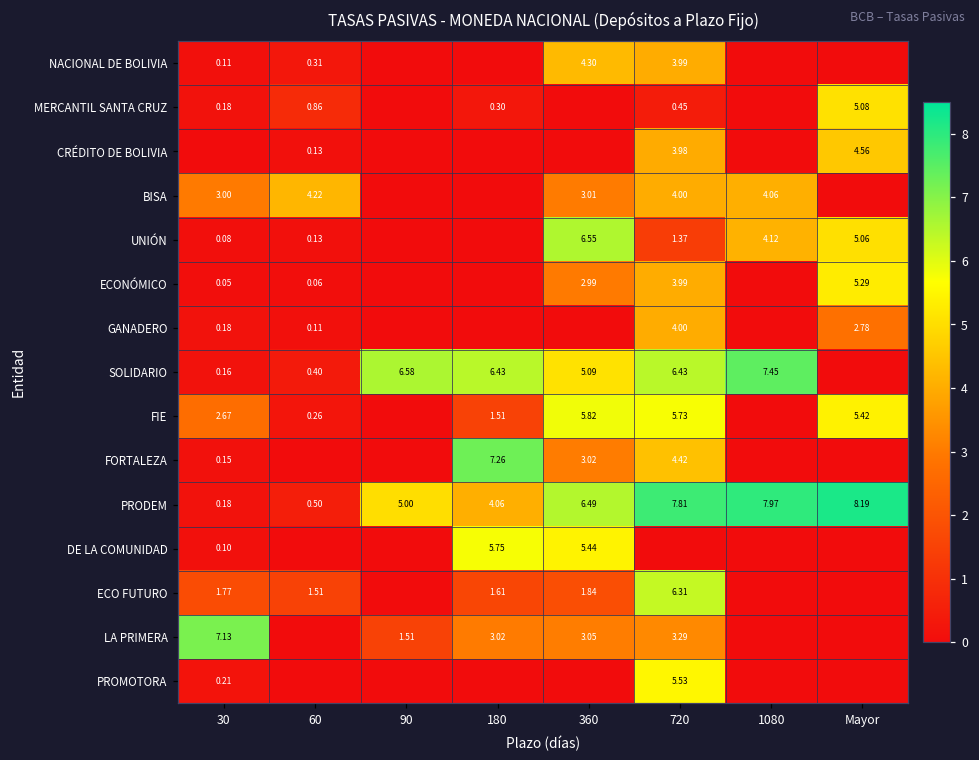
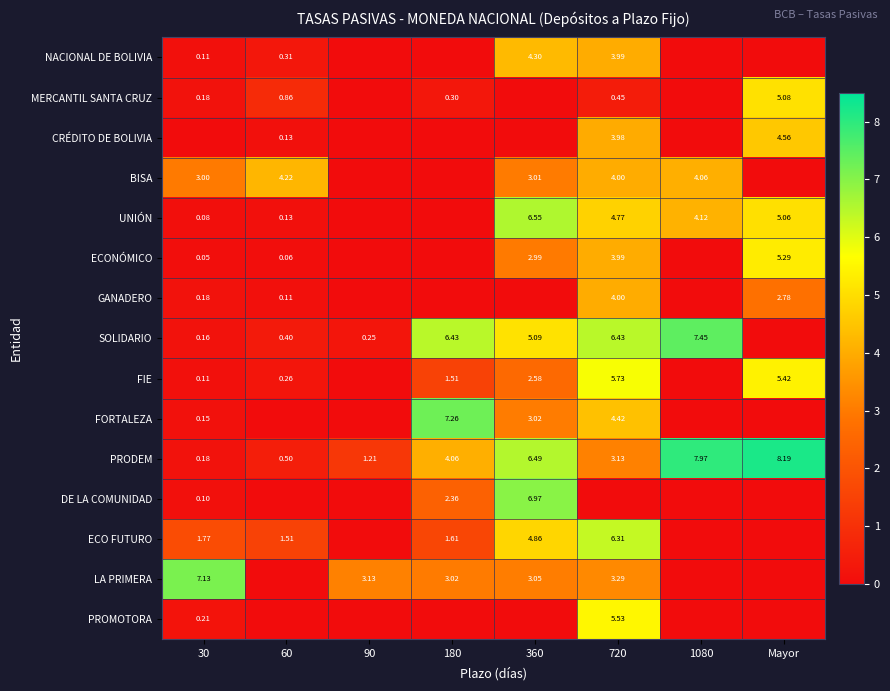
  {
    "NACIONAL DE BOLIVIA": {
      "30": 0.11,
      "60": 0.31,
      "360": 4.30,
      "720": 3.99
    },
    "MERCANTIL SANTA CRUZ": {
      "30": 0.18,
      "60": 0.86,
      "180": 0.30,
      "720": 0.45,
      "Mayor": 5.08
    },
    "CRÉDITO DE BOLIVIA": {
      "60": 0.13,
      "720": 3.98,
      "Mayor": 4.56
    },
    "BISA": {
      "30": 3.00,
      "60": 4.22,
      "360": 3.01,
      "720": 4.00,
      "1080": 4.06
    },
    "UNIÓN": {
      "30": 0.08,
      "60": 0.13,
      "360": 6.55,
-     "720": 1.37,
+     "720": 4.77,
      "1080": 4.12,
      "Mayor": 5.06
    },
    "ECONÓMICO": {
      "30": 0.05,
      "60": 0.06,
      "360": 2.99,
      "720": 3.99,
      "Mayor": 5.29
    },
    "GANADERO": {
      "30": 0.18,
      "60": 0.11,
      "720": 4.00,
      "Mayor": 2.78
    },
    "SOLIDARIO": {
      "30": 0.16,
      "60": 0.40,
-     "90": 6.58,
+     "90": 0.25,
      "180": 6.43,
      "360": 5.09,
      "720": 6.43,
      "1080": 7.45
    },
    "FIE": {
-     "30": 2.67,
+     "30": 0.11,
      "60": 0.26,
      "180": 1.51,
-     "360": 5.82,
+     "360": 2.58,
      "720": 5.73,
      "Mayor": 5.42
    },
    "FORTALEZA": {
      "30": 0.15,
      "180": 7.26,
      "360": 3.02,
      "720": 4.42
    },
    "PRODEM": {
      "30": 0.18,
      "60": 0.50,
-     "90": 5.00,
+     "90": 1.21,
      "180": 4.06,
      "360": 6.49,
-     "720": 7.81,
+     "720": 3.13,
      "1080": 7.97,
      "Mayor": 8.19
    },
    "DE LA COMUNIDAD": {
      "30": 0.10,
-     "180": 5.75,
-     "360": 5.44
+     "180": 2.36,
+     "360": 6.97
    },
    "ECO FUTURO": {
      "30": 1.77,
      "60": 1.51,
      "180": 1.61,
-     "360": 1.84,
+     "360": 4.86,
      "720": 6.31
    },
    "LA PRIMERA": {
      "30": 7.13,
-     "90": 1.51,
+     "90": 3.13,
      "180": 3.02,
      "360": 3.05,
      "720": 3.29
    },
    "PROMOTORA": {
      "30": 0.21,
      "720": 5.53
    }
  }
